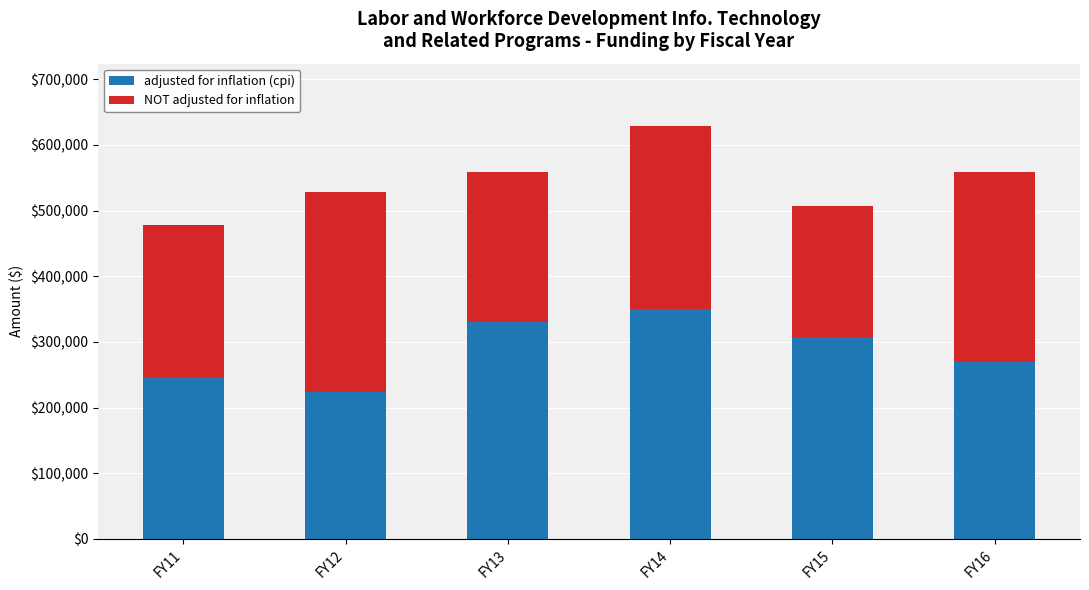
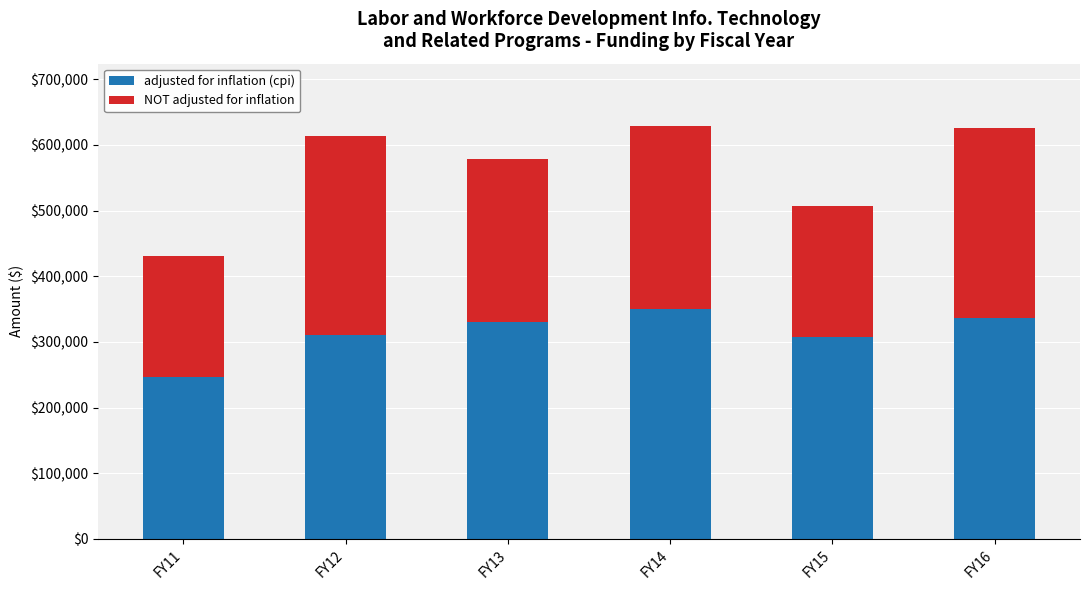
  {
    "adjusted for inflation (cpi)": {
      "FY11": "$250,000",
-     "FY12": "$220,000",
+     "FY12": "$310,000",
      "FY13": "$330,000",
      "FY14": "$350,000",
      "FY15": "$310,000",
-     "FY16": "$270,000"
+     "FY16": "$340,000"
    },
    "NOT adjusted for inflation": {
-     "FY11": "$230,000",
+     "FY11": "$190,000",
      "FY12": "$300,000",
-     "FY13": "$230,000",
+     "FY13": "$250,000",
      "FY14": "$280,000",
      "FY15": "$200,000",
      "FY16": "$290,000"
    }
  }
